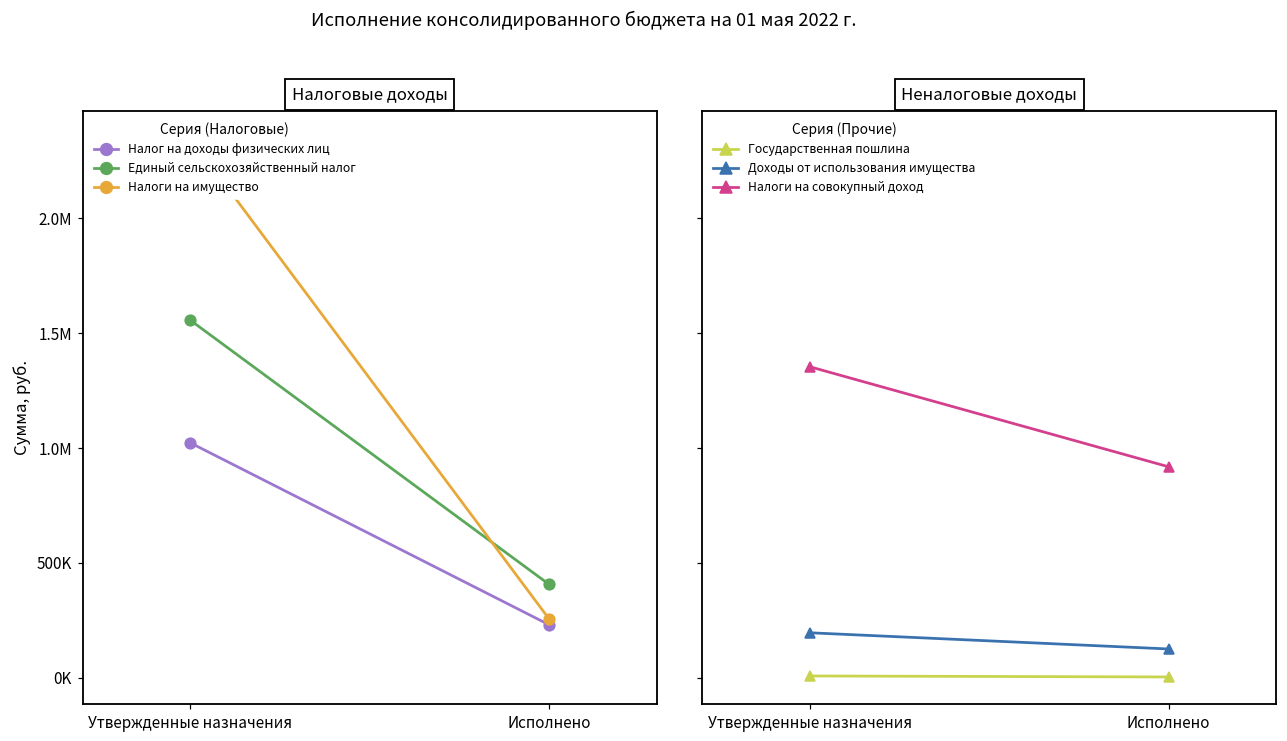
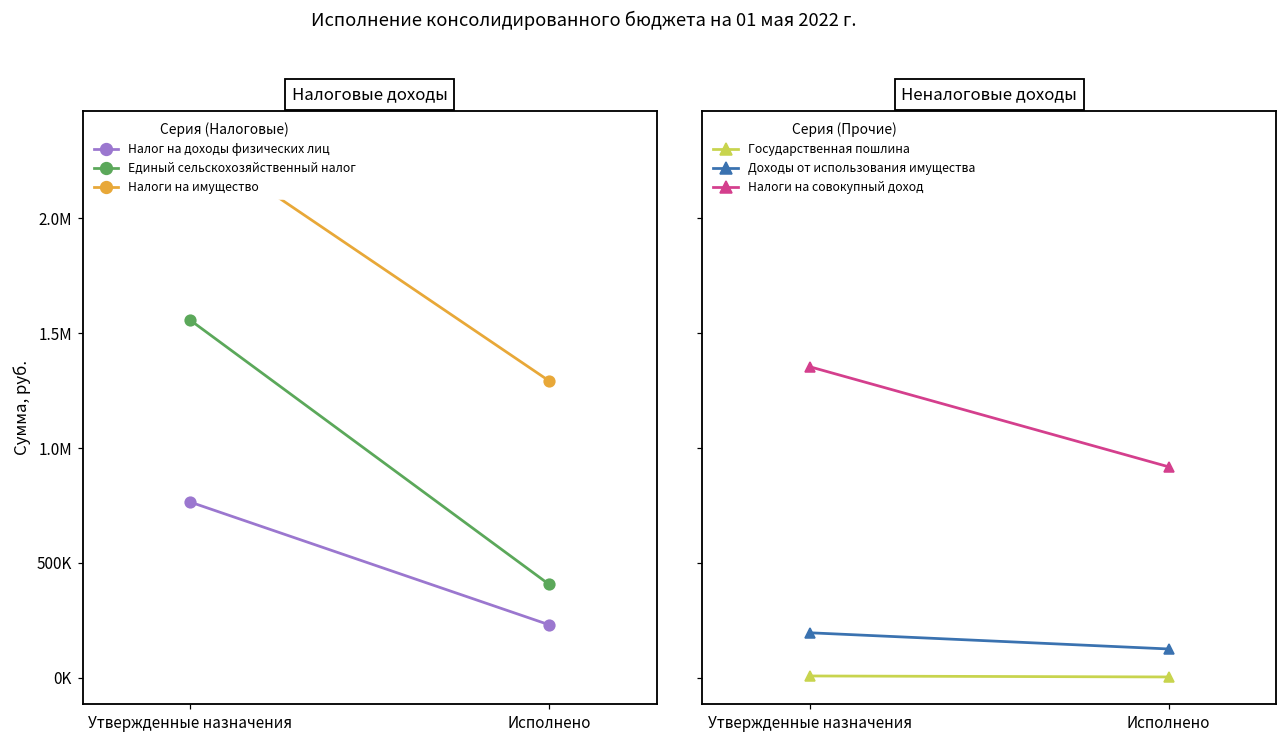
  {
    "Налоговые доходы": {
      "Налог на доходы физических лиц": {
-       "Утвержденные назначения": 1020000,
+       "Утвержденные назначения": 760000,
        "Исполнено": 230000
      },
      "Единый сельскохозяйственный налог": {
        "Утвержденные назначения": 1560000,
        "Исполнено": 410000
      },
      "Налоги на имущество": {
-       "Исполнено": 260000
+       "Исполнено": 1290000
      }
    }
  }
